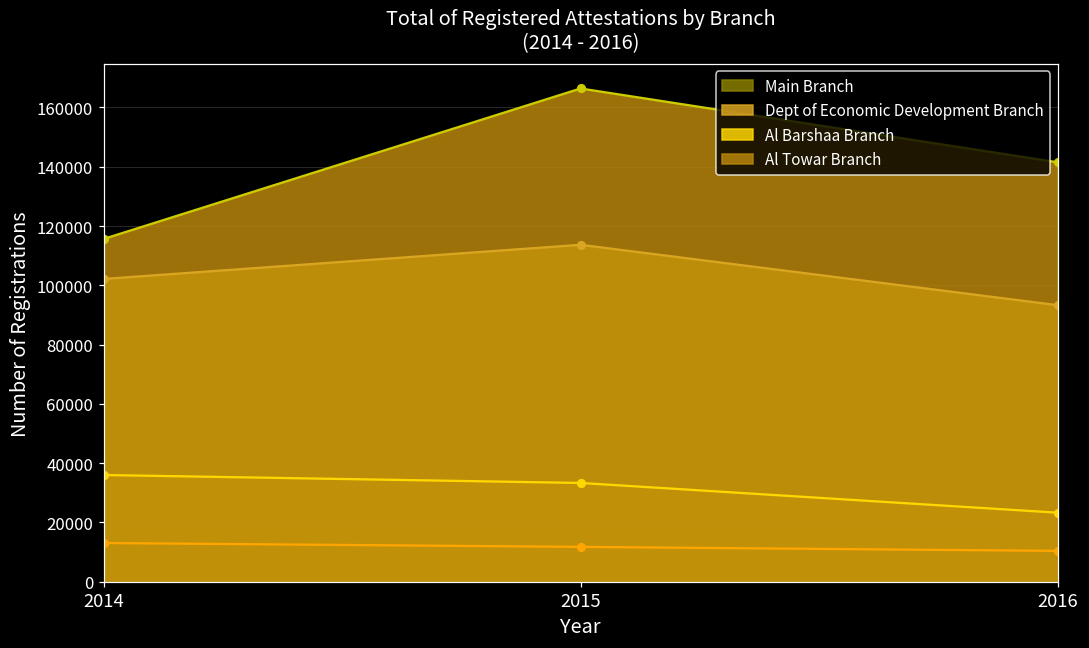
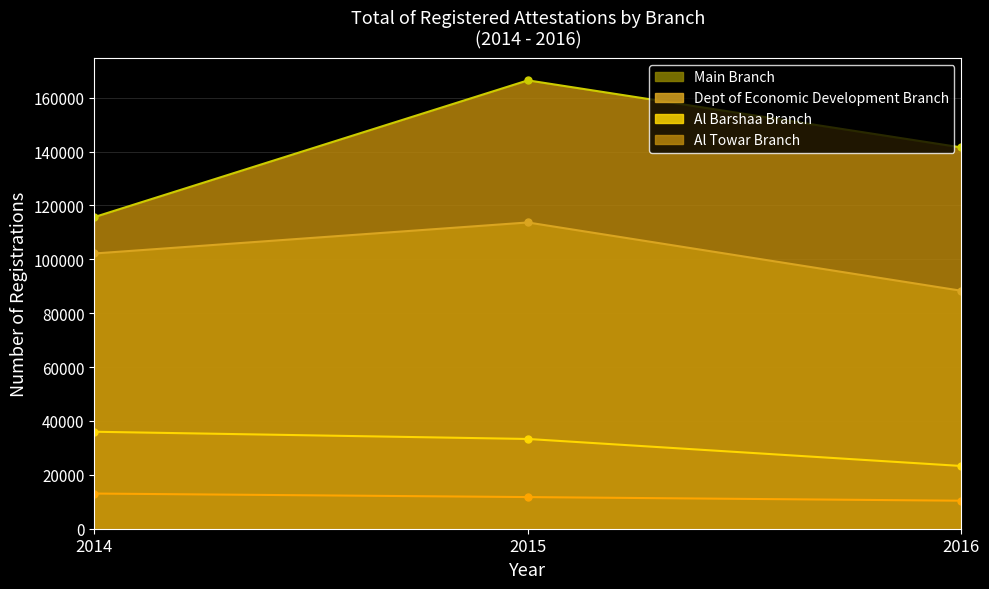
  {
    "Al Barshaa Branch": {
      "2014": 102000,
      "2015": 114000,
-     "2016": 93000
+     "2016": 88000
    }
  }
